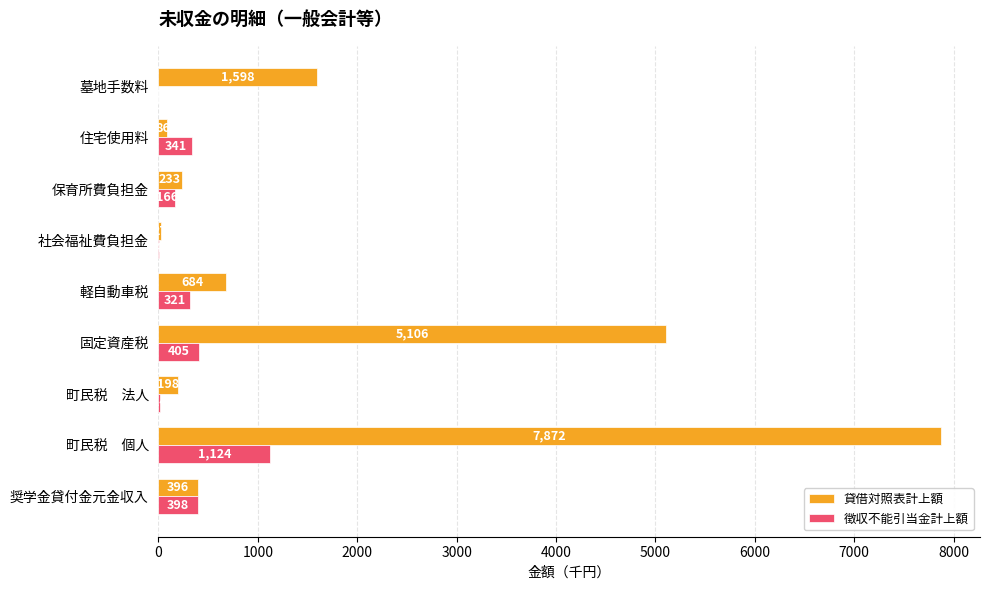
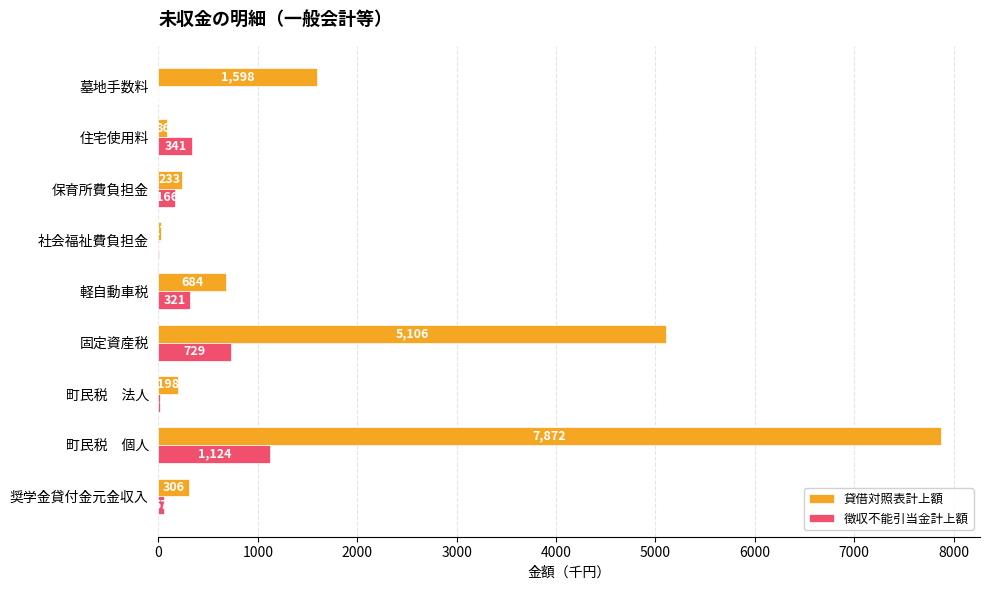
  {
    "貸借対照表計上額": {
      "墓地手数料": "1,598",
      "保育所費負担金": "233",
      "軽自動車税": "684",
      "固定資産税": "5,106",
      "町民税 法人": "198",
      "町民税 個人": "7,872",
-     "奨学金貸付金元金収入": "396"
+     "奨学金貸付金元金収入": "306"
    },
    "徴収不能引当金計上額": {
      "住宅使用料": "341",
      "保育所費負担金": "166",
      "軽自動車税": "321",
-     "固定資産税": "405",
+     "固定資産税": "729",
      "町民税 個人": "1,124",
-     "奨学金貸付金元金収入": "400"
+     "奨学金貸付金元金収入": "100"
    }
  }
